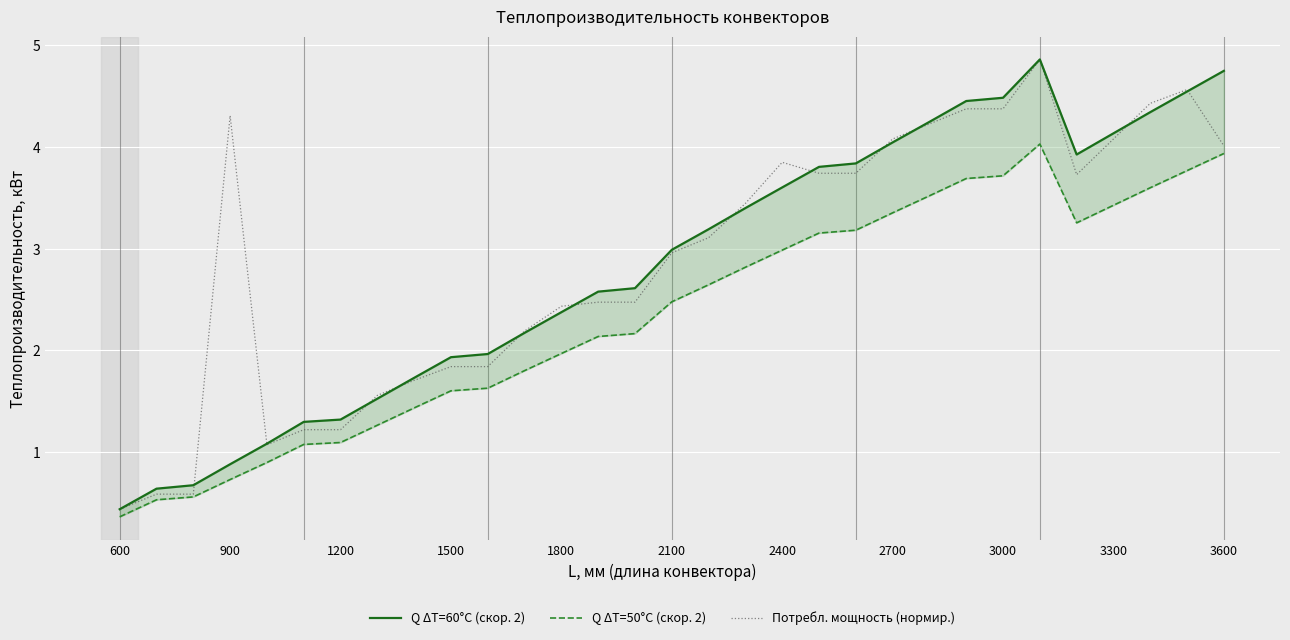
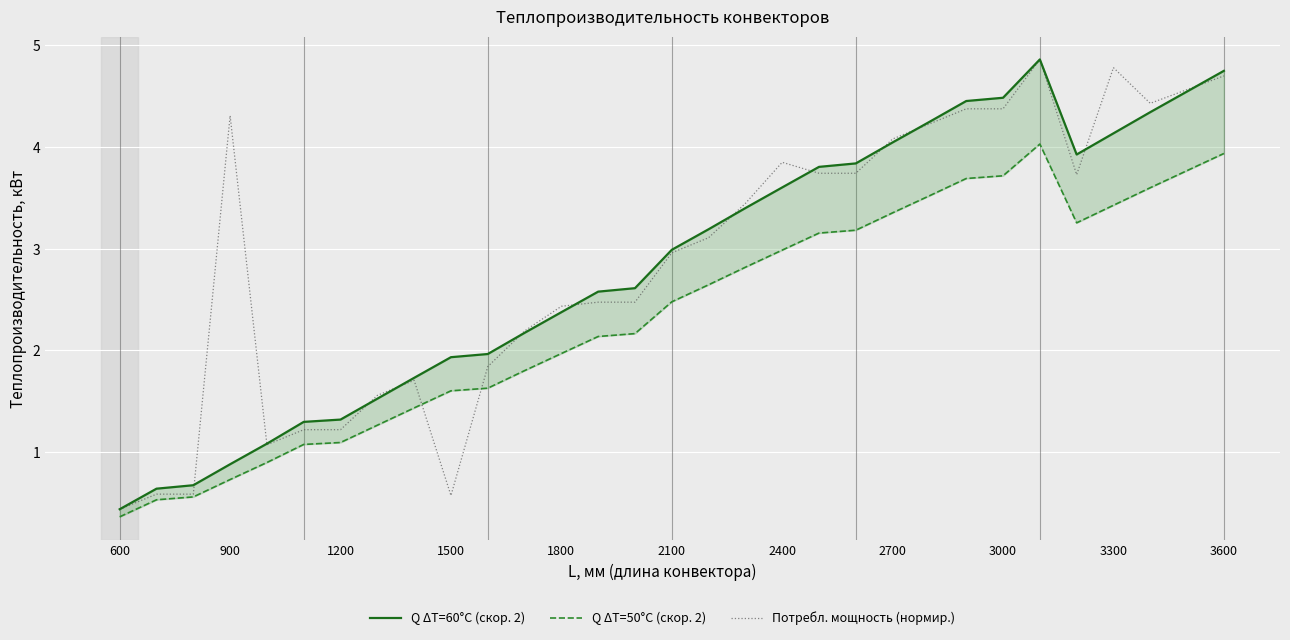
  {
    "Потребл. мощность (нормир.)": {
      "900": 4.31,
      "1200": 1.22,
-     "1500": 1.84,
+     "1500": 0.57,
      "1800": 2.43,
      "2100": 2.96,
      "2400": 3.85,
      "2700": 4.08,
      "3000": 4.38,
-     "3300": 4.08,
-     "3600": 4.01
+     "3300": 4.78,
+     "3600": 4.70
    }
  }
